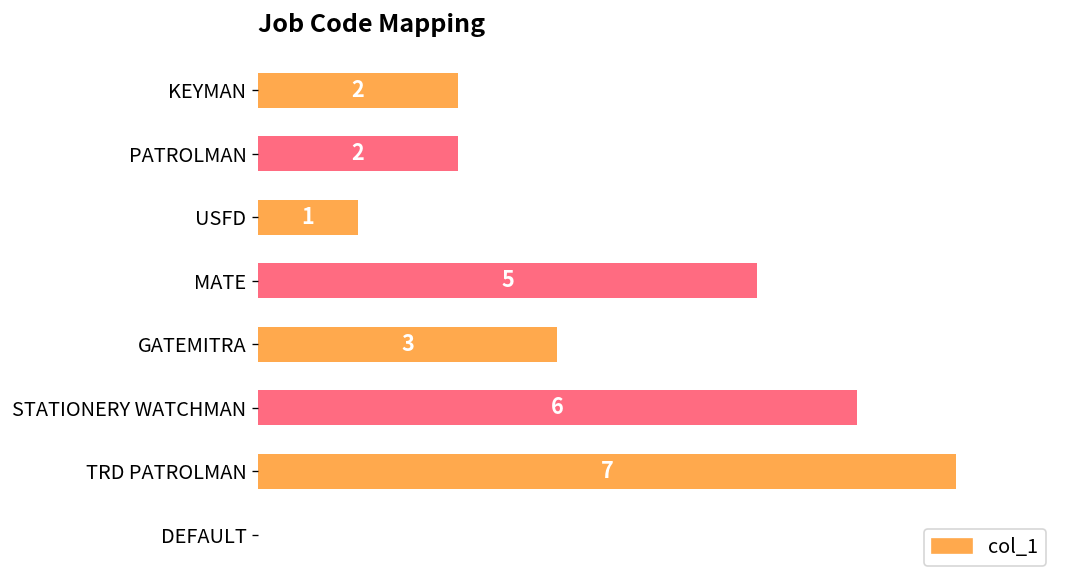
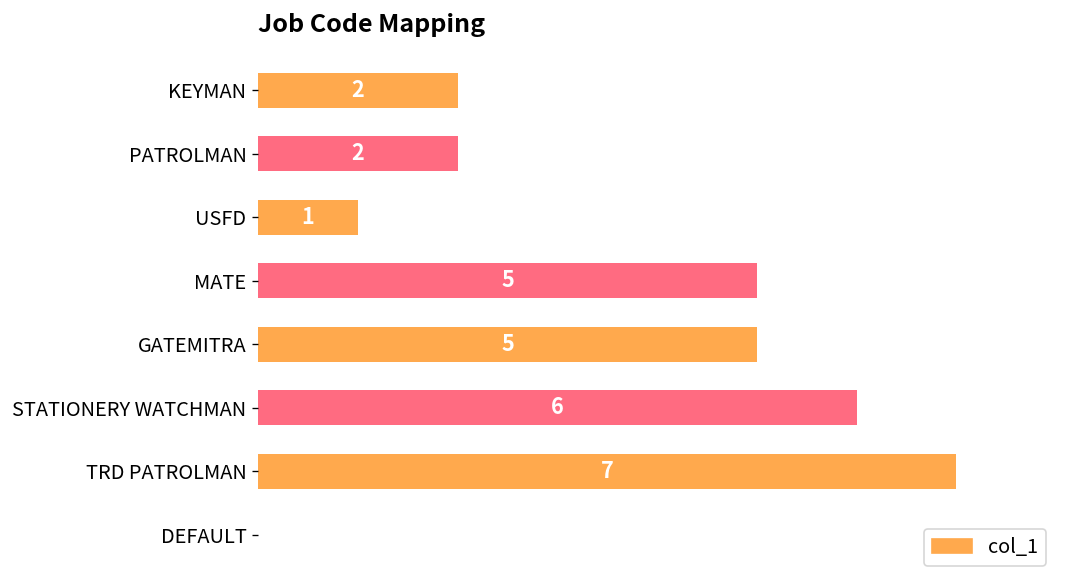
  {
    "KEYMAN": 2,
    "PATROLMAN": 2,
    "USFD": 1,
    "MATE": 5,
-   "GATEMITRA": 3,
+   "GATEMITRA": 5,
    "STATIONERY WATCHMAN": 6,
    "TRD PATROLMAN": 7
  }
